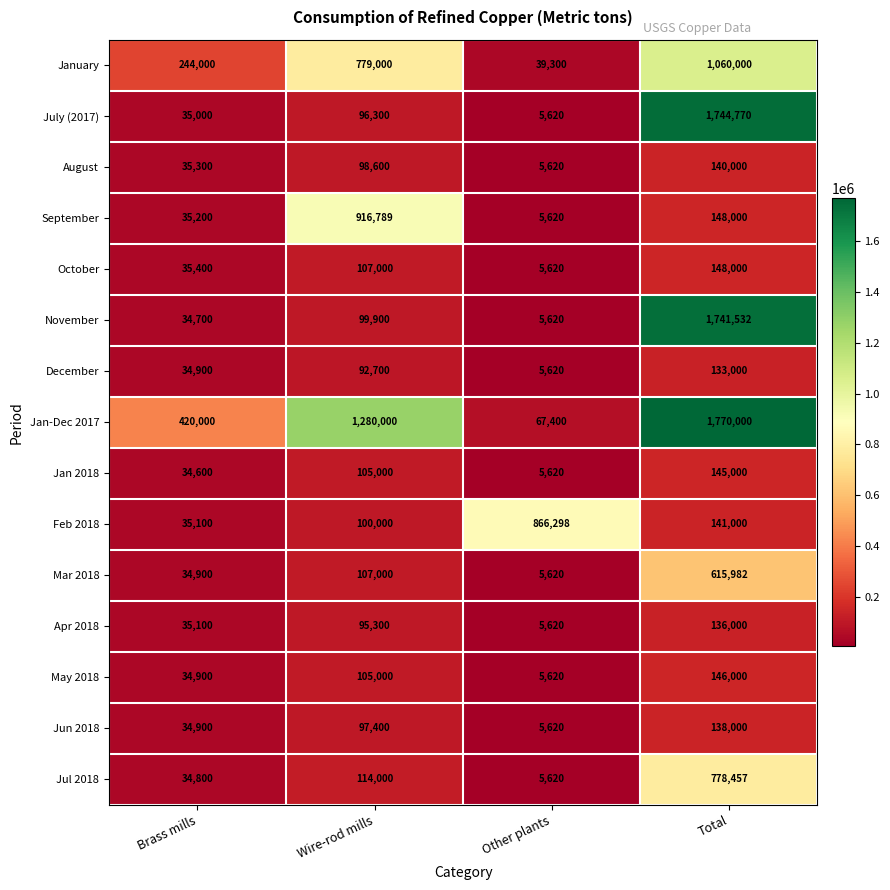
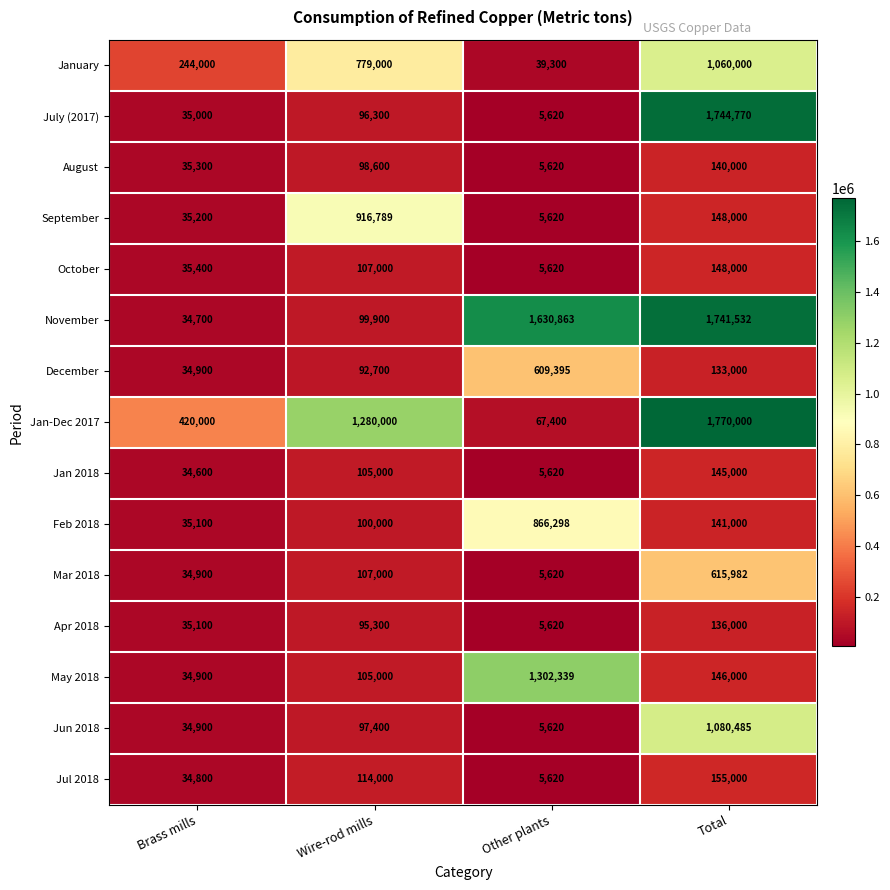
  {
    "January": {
      "Brass mills": "244,000",
      "Wire-rod mills": "779,000",
      "Other plants": "39,300",
      "Total": "1,060,000"
    },
    "July (2017)": {
      "Brass mills": "35,000",
      "Wire-rod mills": "96,300",
      "Other plants": "5,620",
      "Total": "1,744,770"
    },
    "August": {
      "Brass mills": "35,300",
      "Wire-rod mills": "98,600",
      "Other plants": "5,620",
      "Total": "140,000"
    },
    "September": {
      "Brass mills": "35,200",
      "Wire-rod mills": "916,789",
      "Other plants": "5,620",
      "Total": "148,000"
    },
    "October": {
      "Brass mills": "35,400",
      "Wire-rod mills": "107,000",
      "Other plants": "5,620",
      "Total": "148,000"
    },
    "November": {
      "Brass mills": "34,700",
      "Wire-rod mills": "99,900",
-     "Other plants": "5,620",
+     "Other plants": "1,630,863",
      "Total": "1,741,532"
    },
    "December": {
      "Brass mills": "34,900",
      "Wire-rod mills": "92,700",
-     "Other plants": "5,620",
+     "Other plants": "609,395",
      "Total": "133,000"
    },
    "Jan-Dec 2017": {
      "Brass mills": "420,000",
      "Wire-rod mills": "1,280,000",
      "Other plants": "67,400",
      "Total": "1,770,000"
    },
    "Jan 2018": {
      "Brass mills": "34,600",
      "Wire-rod mills": "105,000",
      "Other plants": "5,620",
      "Total": "145,000"
    },
    "Feb 2018": {
      "Brass mills": "35,100",
      "Wire-rod mills": "100,000",
      "Other plants": "866,298",
      "Total": "141,000"
    },
    "Mar 2018": {
      "Brass mills": "34,900",
      "Wire-rod mills": "107,000",
      "Other plants": "5,620",
      "Total": "615,982"
    },
    "Apr 2018": {
      "Brass mills": "35,100",
      "Wire-rod mills": "95,300",
      "Other plants": "5,620",
      "Total": "136,000"
    },
    "May 2018": {
      "Brass mills": "34,900",
      "Wire-rod mills": "105,000",
-     "Other plants": "5,620",
+     "Other plants": "1,302,339",
      "Total": "146,000"
    },
    "Jun 2018": {
      "Brass mills": "34,900",
      "Wire-rod mills": "97,400",
      "Other plants": "5,620",
-     "Total": "138,000"
+     "Total": "1,080,485"
    },
    "Jul 2018": {
      "Brass mills": "34,800",
      "Wire-rod mills": "114,000",
      "Other plants": "5,620",
-     "Total": "778,457"
+     "Total": "155,000"
    }
  }
